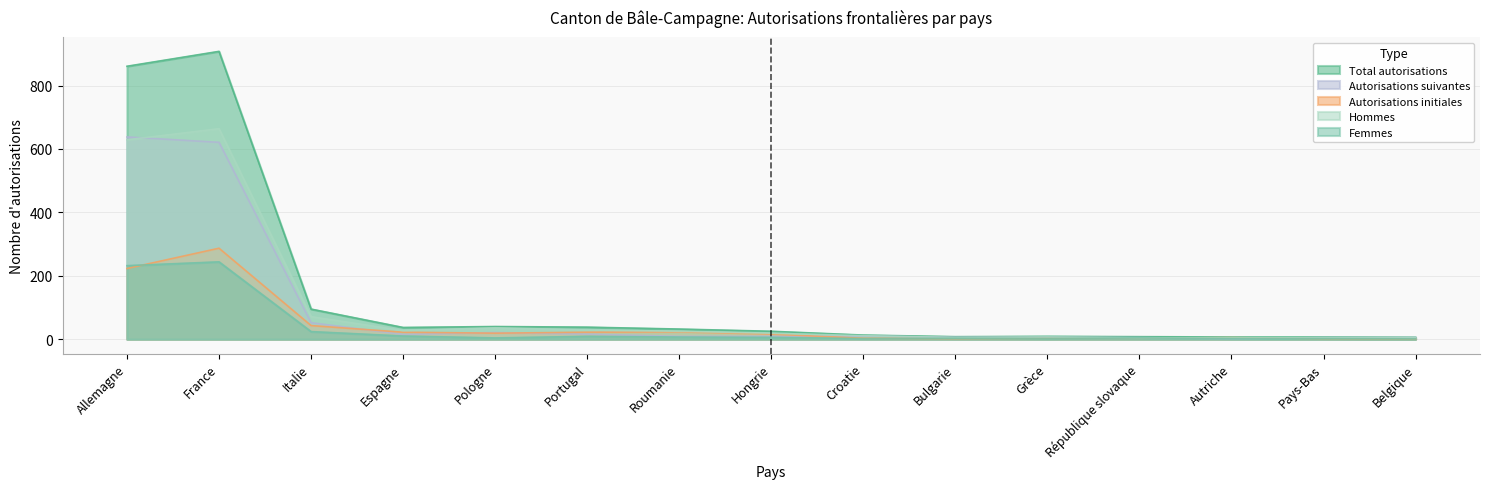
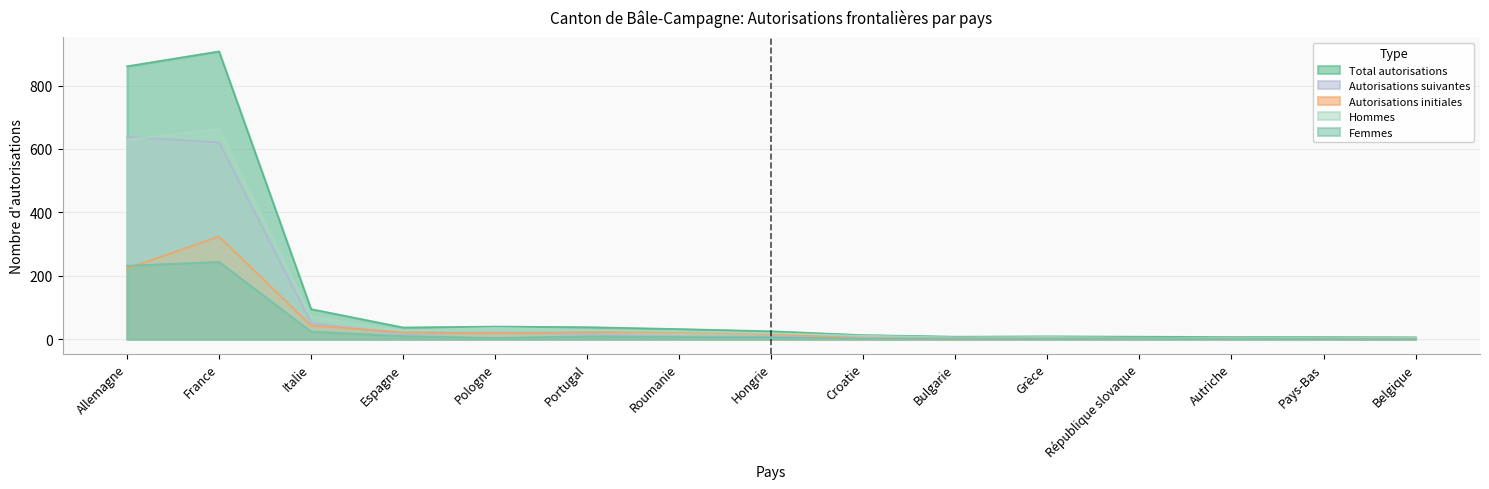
  {
    "Autorisations initiales": {
      "Allemagne": 220,
-     "France": 290,
+     "France": 320,
      "Italie": 40
    }
  }
